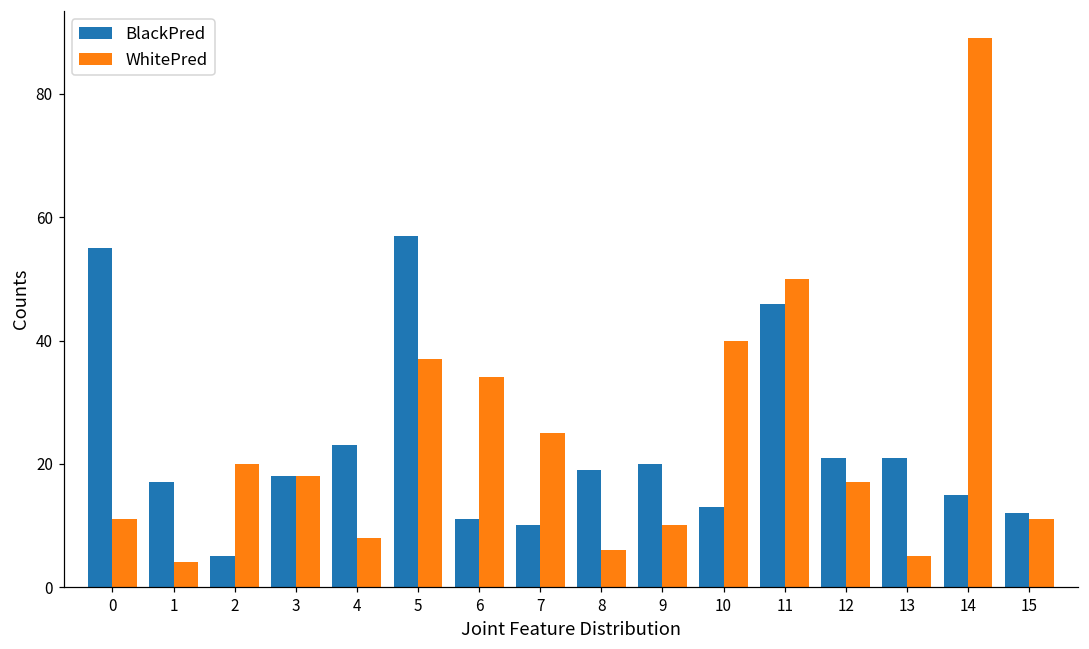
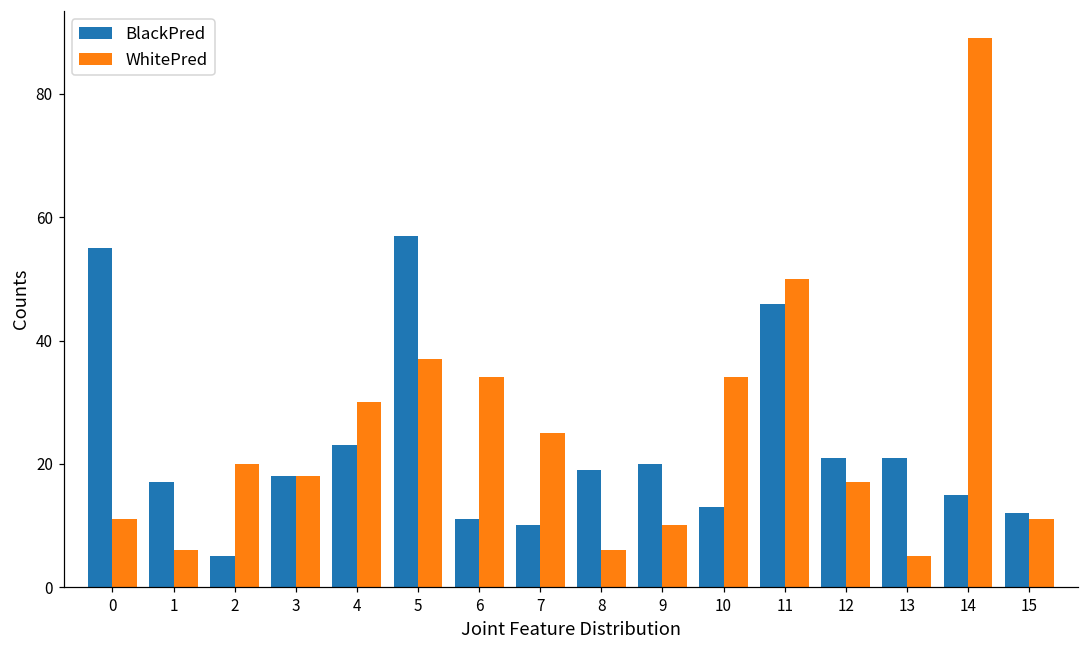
  {
    "BlackPred": {
      "0": 55,
      "1": 17,
      "2": 5,
      "3": 18,
      "4": 23,
      "5": 57,
      "6": 11,
      "7": 10,
      "8": 19,
      "9": 20,
      "10": 13,
      "11": 46,
      "12": 21,
      "13": 21,
      "14": 15,
      "15": 12
    },
    "WhitePred": {
      "0": 11,
-     "1": 4,
+     "1": 6,
      "2": 20,
      "3": 18,
-     "4": 8,
+     "4": 30,
      "5": 37,
      "6": 34,
      "7": 25,
      "8": 6,
      "9": 10,
-     "10": 40,
+     "10": 34,
      "11": 50,
      "12": 17,
      "13": 5,
      "14": 89,
      "15": 11
    }
  }
